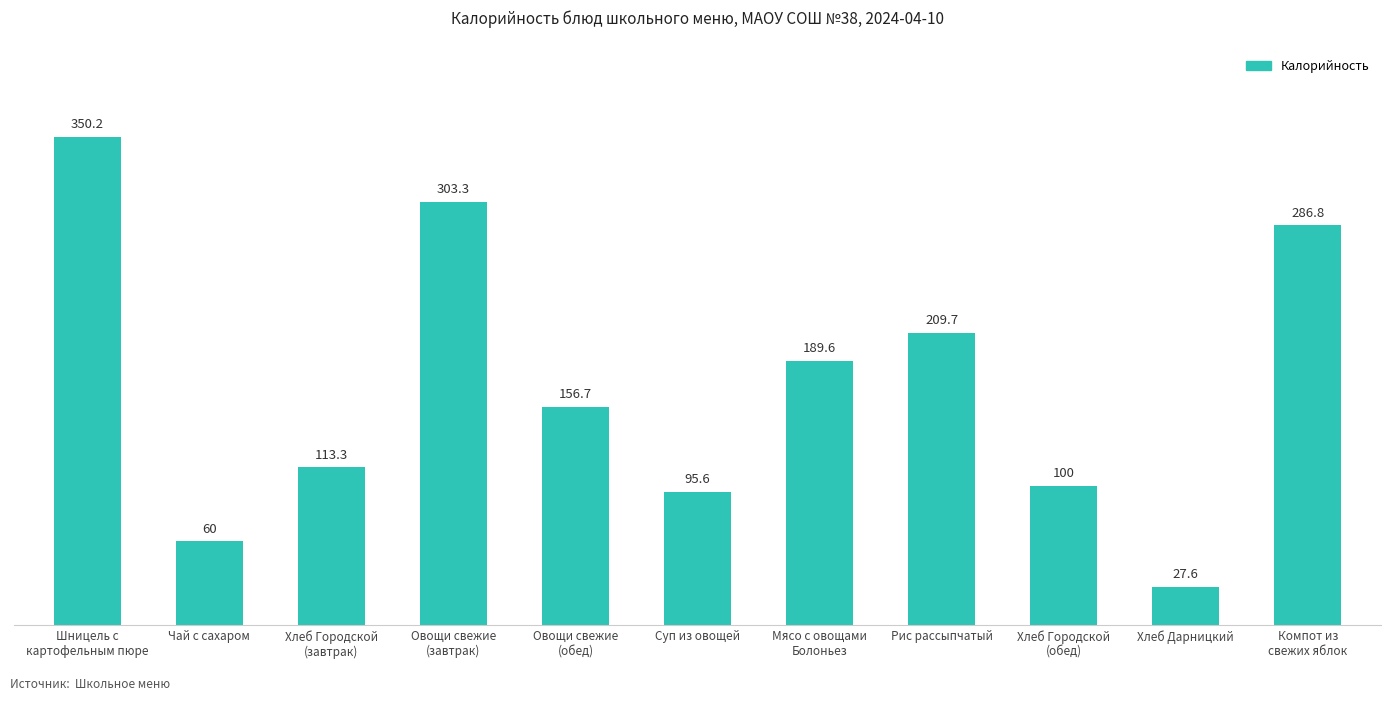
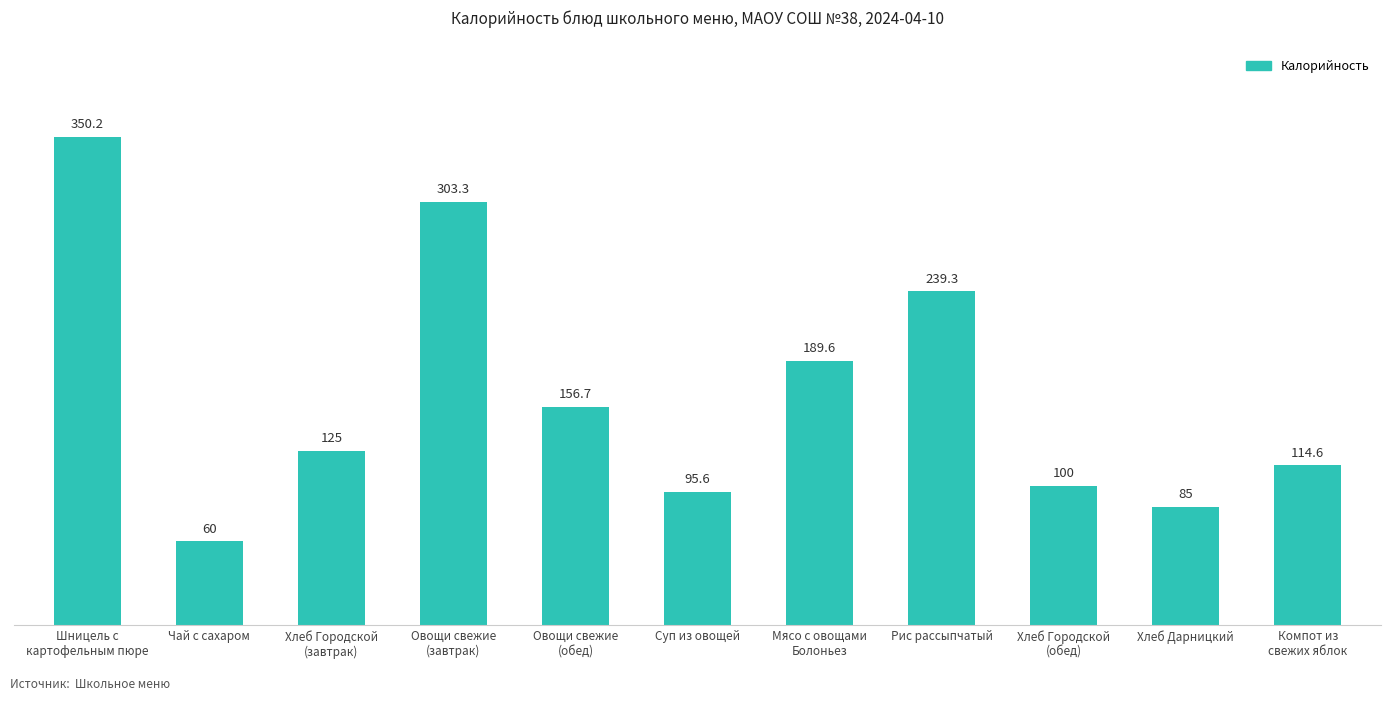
  {
    "Шницель с картофельным пюре": 350.2,
    "Чай с сахаром": 60,
-   "Хлеб Городской (завтрак)": 113.3,
+   "Хлеб Городской (завтрак)": 125,
    "Овощи свежие (завтрак)": 303.3,
    "Овощи свежие (обед)": 156.7,
    "Суп из овощей": 95.6,
    "Мясо с овощами Болоньез": 189.6,
-   "Рис рассыпчатый": 209.7,
+   "Рис рассыпчатый": 239.3,
    "Хлеб Городской (обед)": 100,
-   "Хлеб Дарницкий": 27.6,
-   "Компот из свежих яблок": 286.8
+   "Хлеб Дарницкий": 85,
+   "Компот из свежих яблок": 114.6
  }
